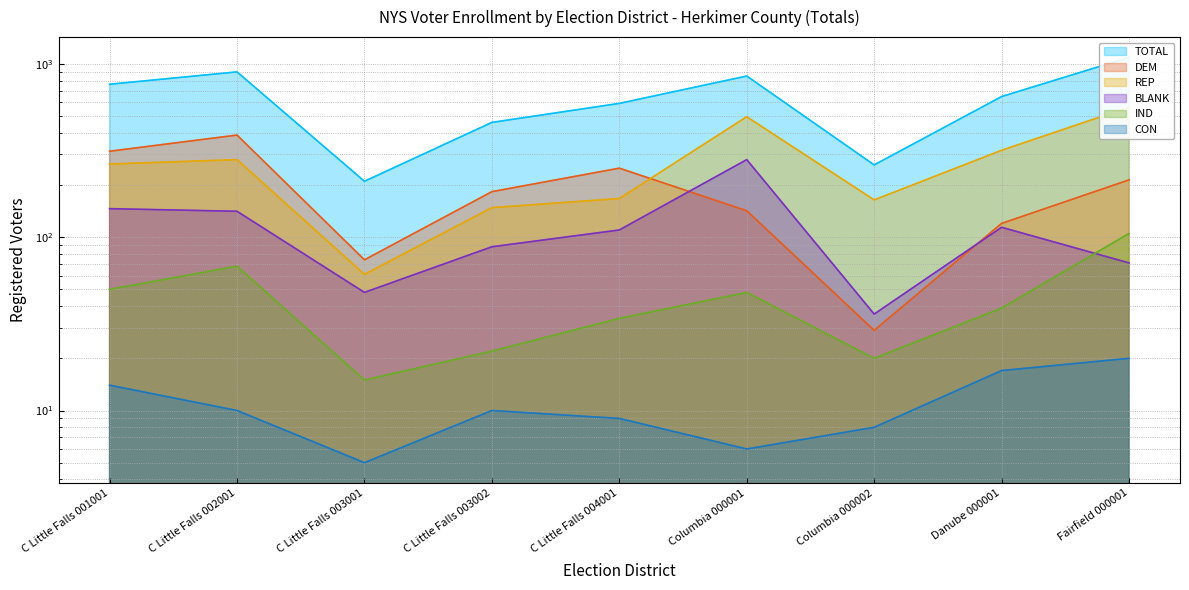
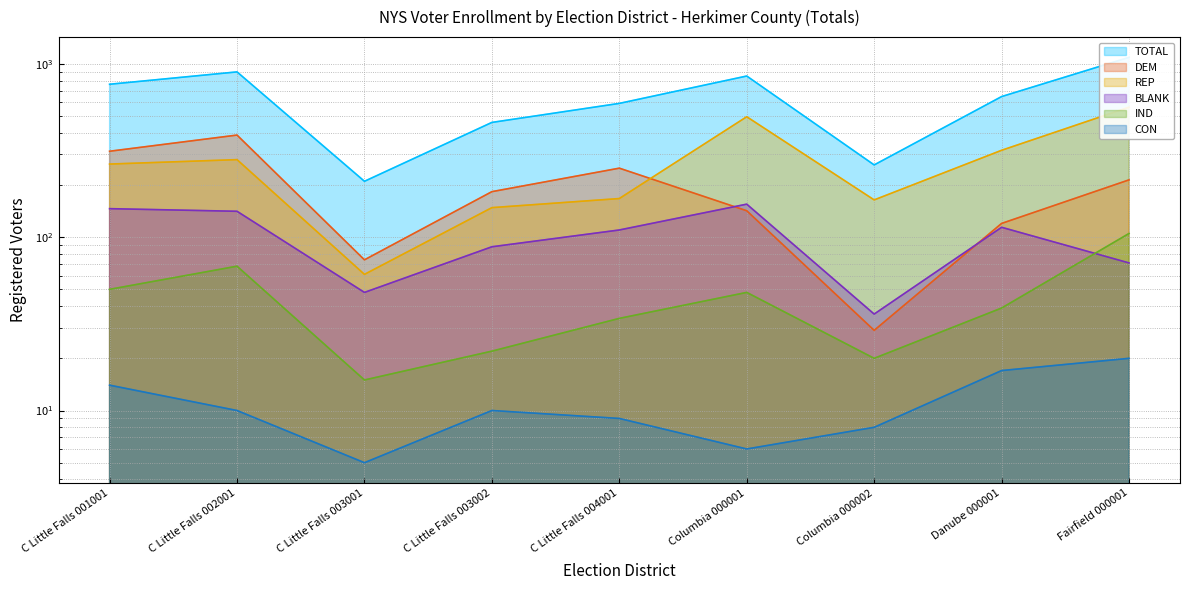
  {
    "BLANK": {
      "C Little Falls 001001": 150,
      "C Little Falls 002001": 140,
      "C Little Falls 003001": 48,
      "C Little Falls 003002": 90,
      "C Little Falls 004001": 110,
-     "Columbia 000001": 280,
+     "Columbia 000001": 160,
      "Columbia 000002": 36,
      "Danube 000001": 110,
      "Fairfield 000001": 71
    },
    "IND": {
      "C Little Falls 001001": 50,
      "C Little Falls 002001": 68,
      "C Little Falls 003001": 15,
      "C Little Falls 003002": 22,
      "C Little Falls 004001": 34,
      "Columbia 000001": 48,
      "Columbia 000002": 20,
      "Danube 000001": 39,
      "Fairfield 000001": 110
    }
  }
